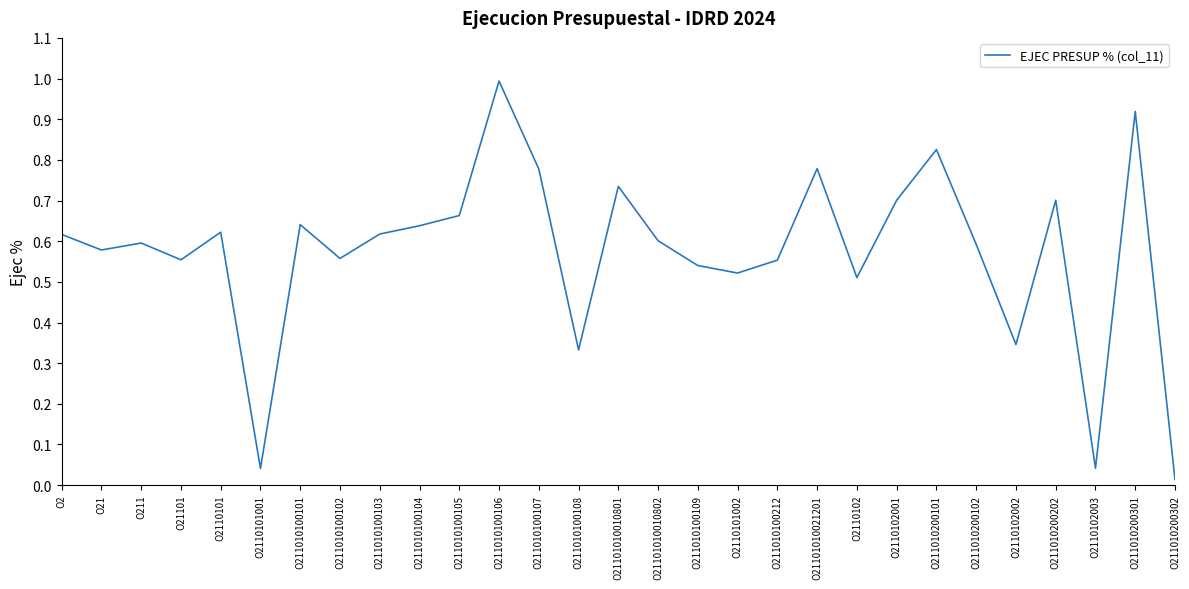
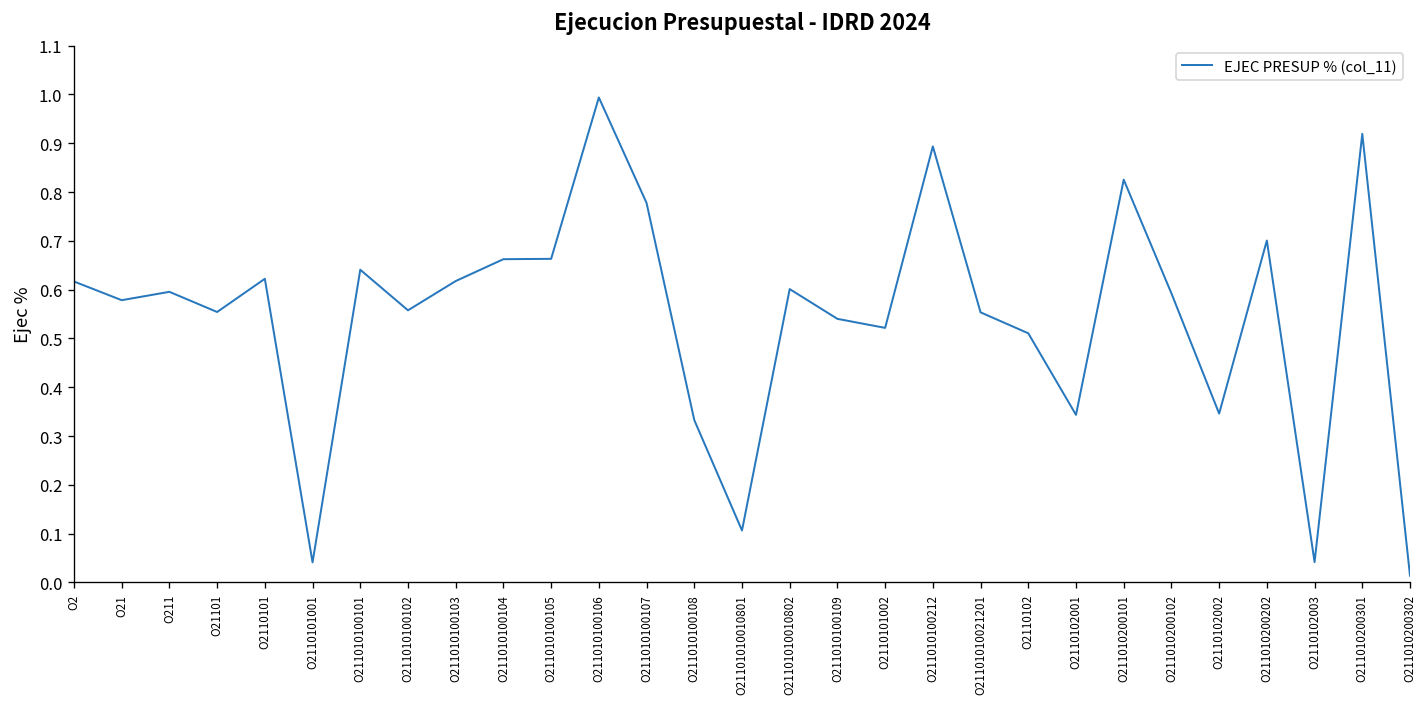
  {
    "O2": 0.62,
    "O21": 0.58,
    "O211": 0.60,
    "O21101": 0.55,
    "O2110101": 0.62,
    "O2110101001": 0.04,
    "O211010100101": 0.64,
    "O211010100102": 0.56,
    "O211010100103": 0.62,
-   "O211010100104": 0.64,
+   "O211010100104": 0.66,
    "O211010100105": 0.66,
    "O211010100106": 0.99,
    "O211010100107": 0.78,
    "O211010100108": 0.33,
-   "O21101010010801": 0.73,
+   "O21101010010801": 0.11,
    "O21101010010802": 0.60,
    "O211010100109": 0.54,
    "O2110101002": 0.52,
-   "O211010100212": 0.55,
-   "O21101010021201": 0.78,
+   "O211010100212": 0.89,
+   "O21101010021201": 0.55,
    "O2110102": 0.51,
-   "O2110102001": 0.70,
+   "O2110102001": 0.34,
    "O211010200101": 0.83,
    "O211010200102": 0.59,
    "O2110102002": 0.35,
    "O211010200202": 0.70,
    "O2110102003": 0.04,
    "O211010200301": 0.92,
    "O211010200302": 0.01
  }
